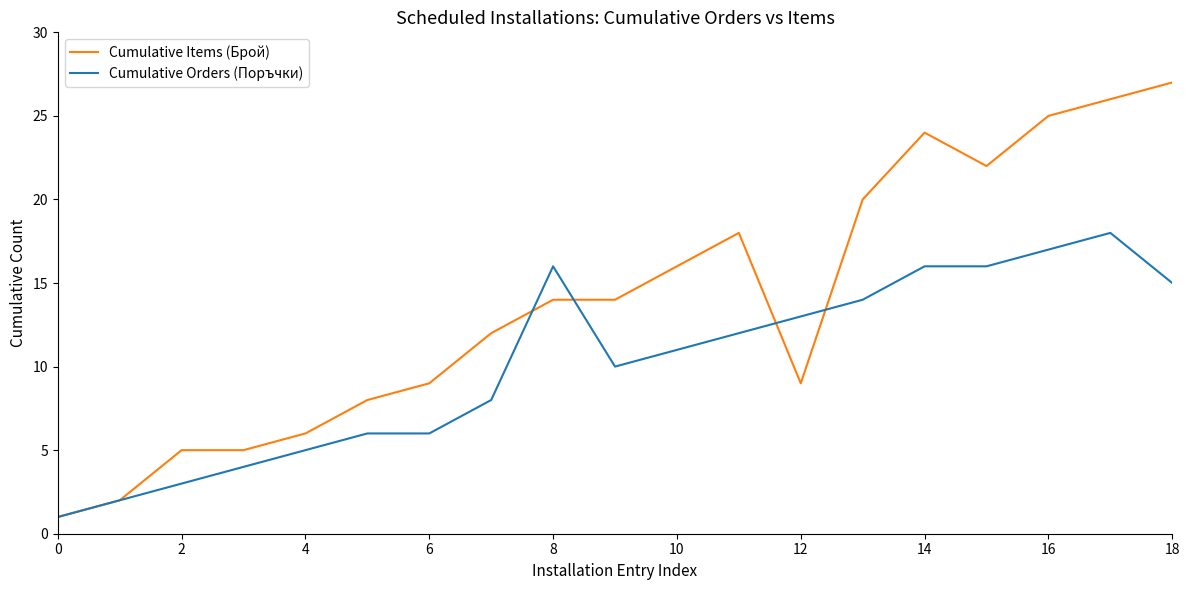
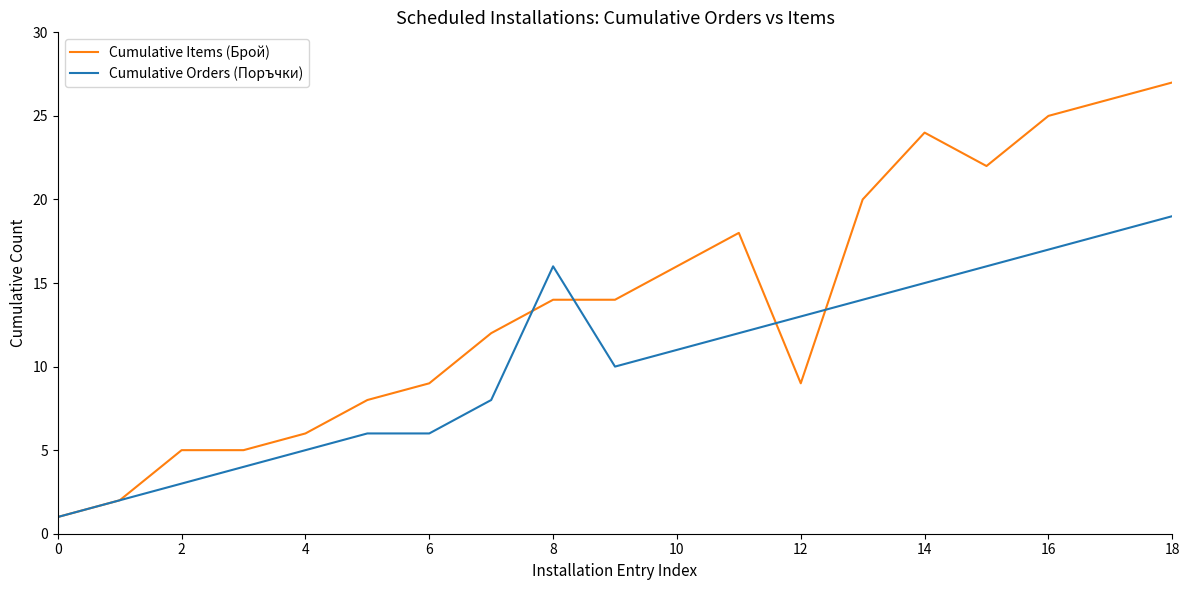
  {
    "Cumulative Items (Брой)": {
      "2": 5,
      "4": 6,
      "6": 9,
      "8": 14,
      "10": 16,
      "12": 9,
      "14": 24,
      "16": 25,
      "18": 27
    },
    "Cumulative Orders (Поръчки)": {
      "2": 3,
      "4": 5,
      "6": 6,
      "8": 16,
      "10": 11,
      "12": 13,
-     "14": 16,
+     "14": 15,
      "16": 17,
-     "18": 15
+     "18": 19
    }
  }
